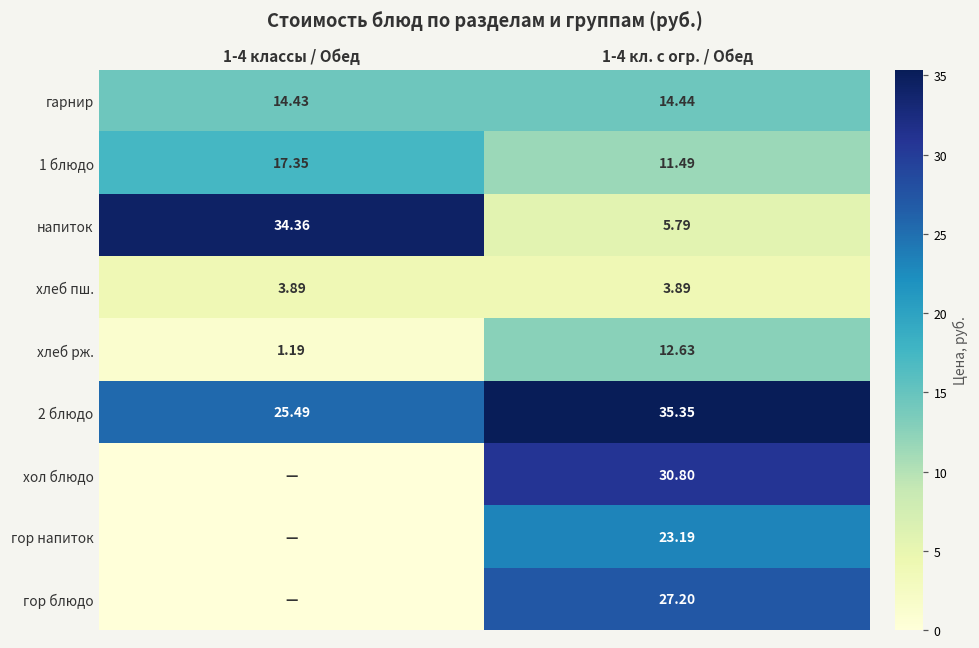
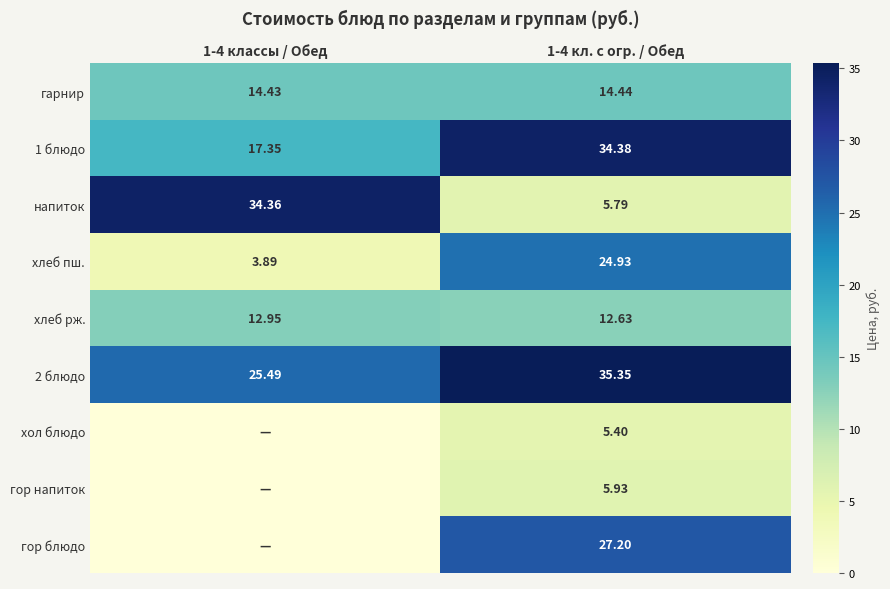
  {
    "гарнир": {
      "1-4 классы / Обед": 14.43,
      "1-4 кл. с огр. / Обед": 14.44
    },
    "1 блюдо": {
      "1-4 классы / Обед": 17.35,
-     "1-4 кл. с огр. / Обед": 11.49
+     "1-4 кл. с огр. / Обед": 34.38
    },
    "напиток": {
      "1-4 классы / Обед": 34.36,
      "1-4 кл. с огр. / Обед": 5.79
    },
    "хлеб пш.": {
      "1-4 классы / Обед": 3.89,
-     "1-4 кл. с огр. / Обед": 3.89
+     "1-4 кл. с огр. / Обед": 24.93
    },
    "хлеб рж.": {
-     "1-4 классы / Обед": 1.19,
+     "1-4 классы / Обед": 12.95,
      "1-4 кл. с огр. / Обед": 12.63
    },
    "2 блюдо": {
      "1-4 классы / Обед": 25.49,
      "1-4 кл. с огр. / Обед": 35.35
    },
    "хол блюдо": {
-     "1-4 кл. с огр. / Обед": 30.80
+     "1-4 кл. с огр. / Обед": 5.40
    },
    "гор напиток": {
-     "1-4 кл. с огр. / Обед": 23.19
+     "1-4 кл. с огр. / Обед": 5.93
    },
    "гор блюдо": {
      "1-4 кл. с огр. / Обед": 27.20
    }
  }
